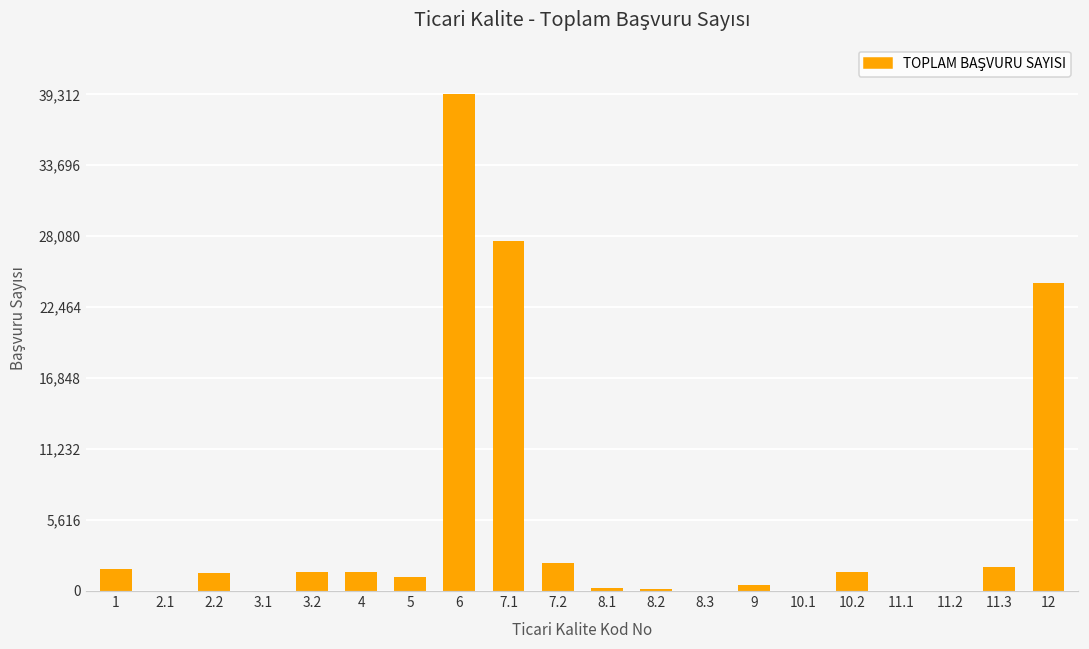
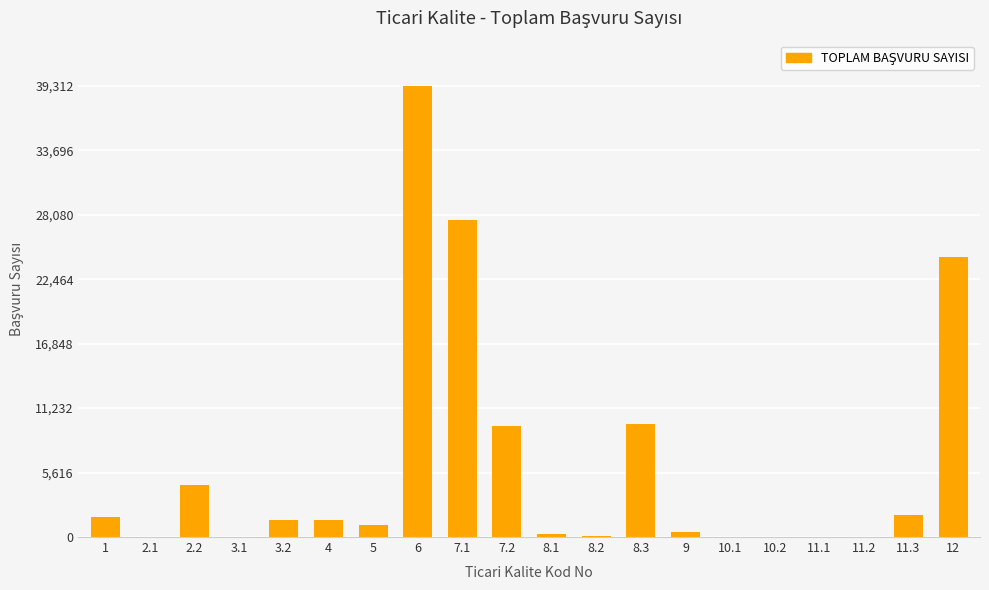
  {
    "1": "1,700",
    "2.1": "0",
-   "2.2": "1,400",
+   "2.2": "4,500",
    "3.2": "1,500",
    "4": "1,500",
    "5": "1,100",
    "6": "39,300",
    "7.1": "27,700",
-   "7.2": "2,200",
+   "7.2": "9,700",
    "8.1": "200",
-   "8.3": "0",
+   "8.3": "9,800",
    "9": "500",
    "10.1": "0",
-   "10.2": "1,500",
+   "10.2": "0",
    "11.1": "0",
    "11.2": "0",
    "11.3": "1,900",
    "12": "24,400"
  }
